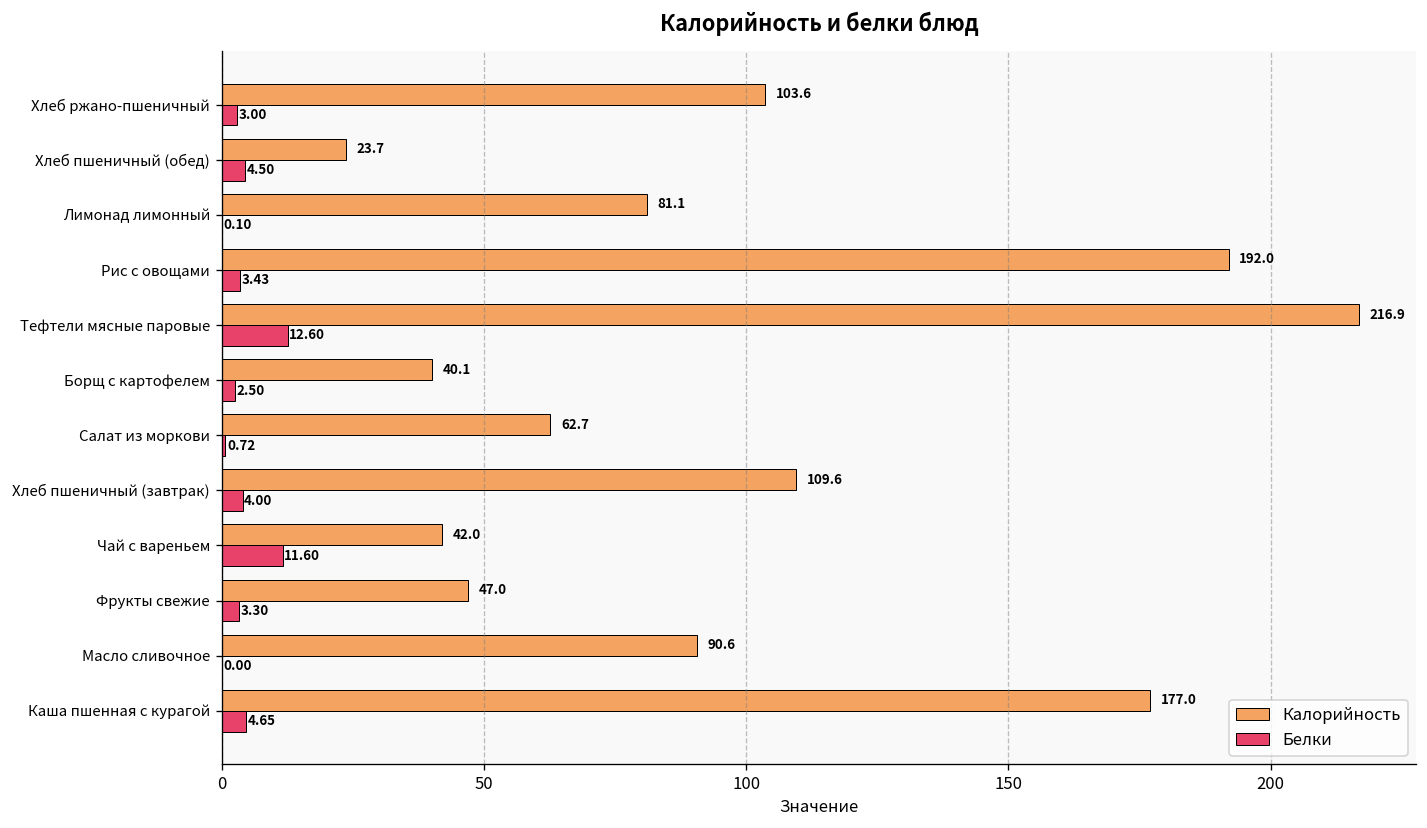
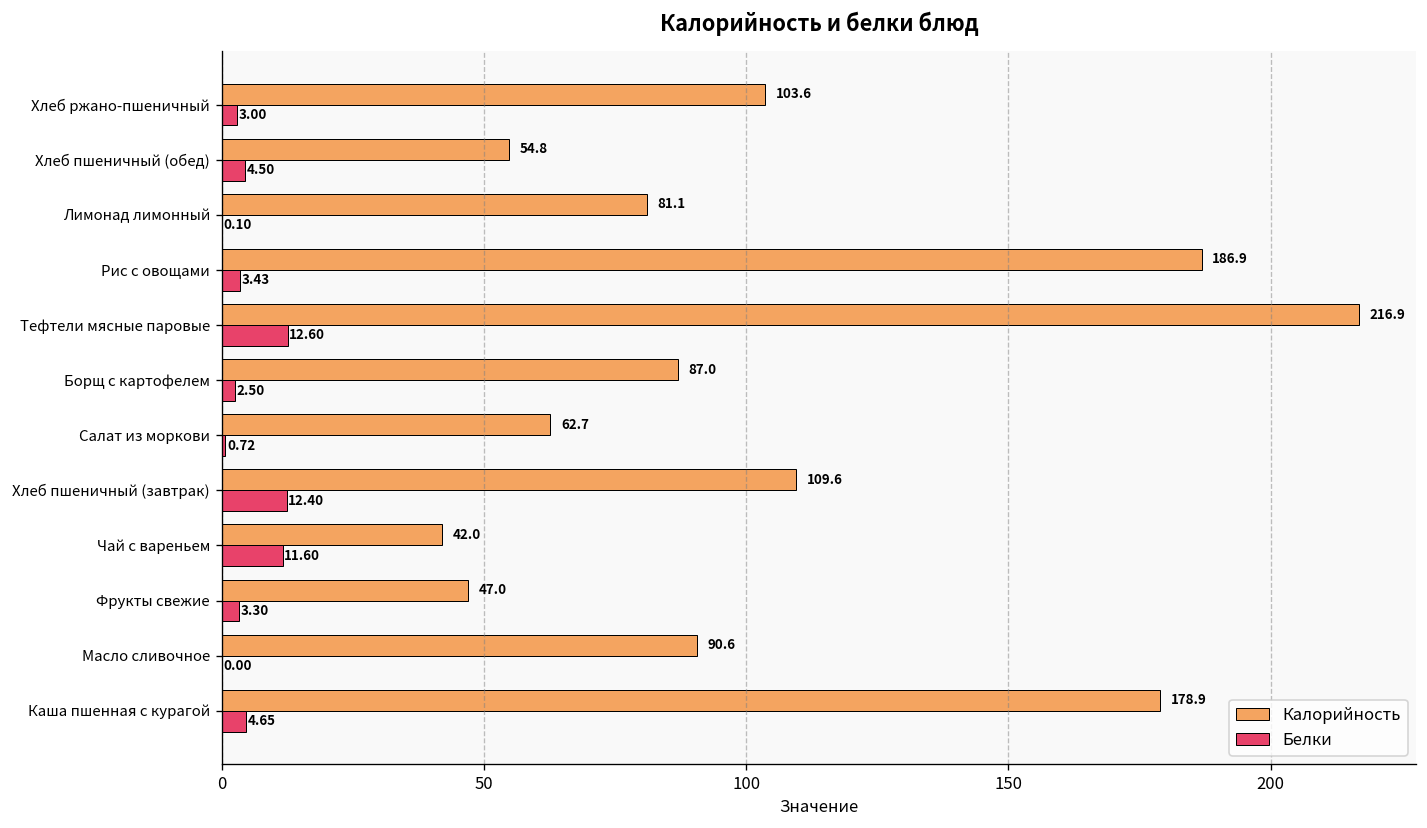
  {
    "Калорийность": {
      "Хлеб ржано-пшеничный": 103.6,
-     "Хлеб пшеничный (обед)": 23.7,
+     "Хлеб пшеничный (обед)": 54.8,
      "Лимонад лимонный": 81.1,
-     "Рис с овощами": 192.0,
+     "Рис с овощами": 186.9,
      "Тефтели мясные паровые": 216.9,
-     "Борщ с картофелем": 40.1,
+     "Борщ с картофелем": 87.0,
      "Салат из моркови": 62.7,
      "Хлеб пшеничный (завтрак)": 109.6,
      "Чай с вареньем": 42.0,
      "Фрукты свежие": 47.0,
      "Масло сливочное": 90.6,
-     "Каша пшенная с курагой": 177.0
+     "Каша пшенная с курагой": 178.9
    },
    "Белки": {
      "Хлеб ржано-пшеничный": 3.00,
      "Хлеб пшеничный (обед)": 4.50,
      "Лимонад лимонный": 0.10,
      "Рис с овощами": 3.43,
      "Тефтели мясные паровые": 12.60,
      "Борщ с картофелем": 2.50,
      "Салат из моркови": 0.72,
-     "Хлеб пшеничный (завтрак)": 4.00,
+     "Хлеб пшеничный (завтрак)": 12.40,
      "Чай с вареньем": 11.60,
      "Фрукты свежие": 3.30,
      "Масло сливочное": 0.00,
      "Каша пшенная с курагой": 4.65
    }
  }
